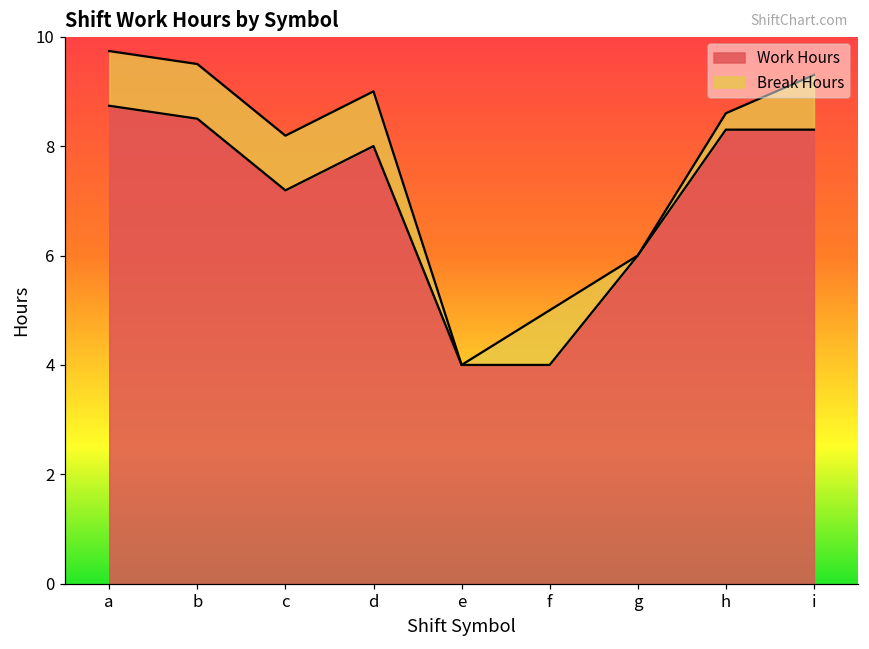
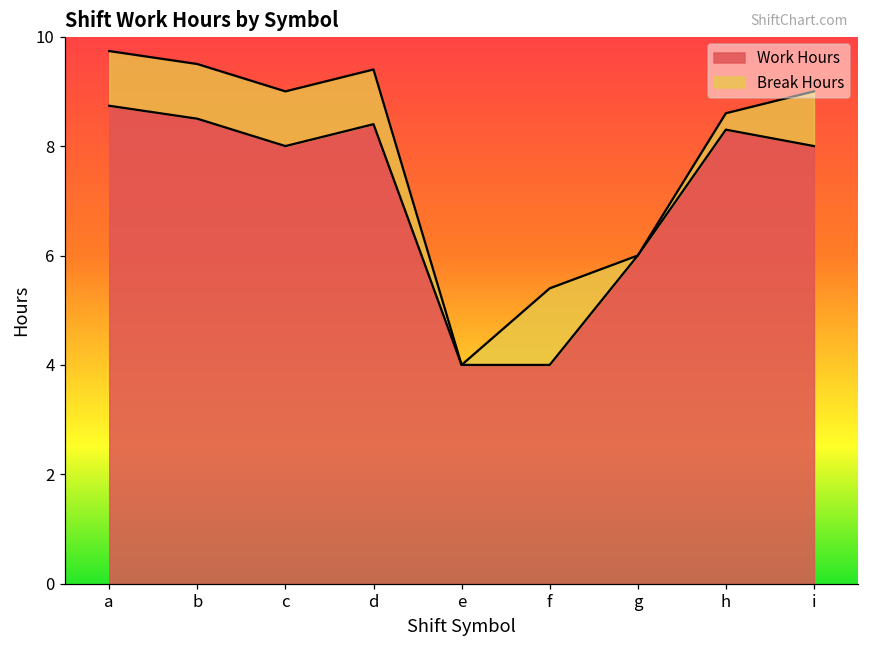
  {
    "Work Hours": {
      "a": 8.7,
      "b": 8.5,
-     "c": 7.2,
-     "d": 8.0,
+     "c": 8.0,
+     "d": 8.4,
      "f": 4.0,
      "h": 8.3,
-     "i": 8.3
+     "i": 8.0
    },
    "Break Hours": {
      "a": 1.0,
      "b": 1.0,
      "c": 1.0,
      "d": 1.0,
-     "f": 1.0,
+     "f": 1.4,
      "h": 0.3
    }
  }
